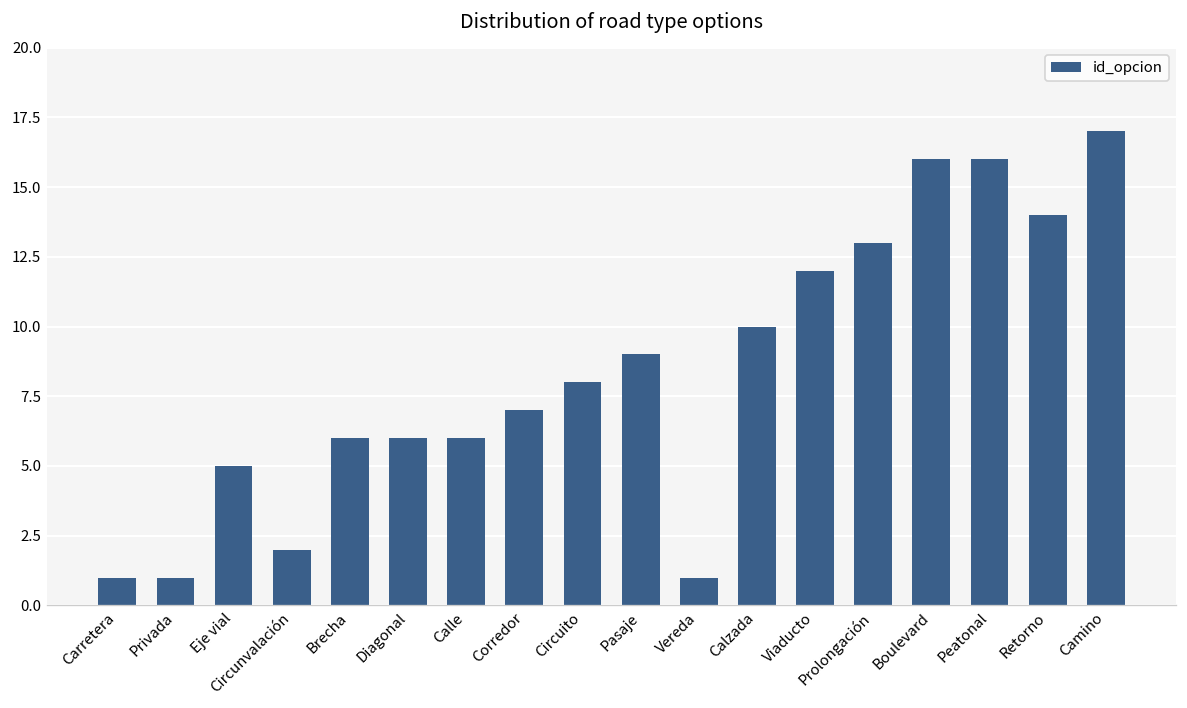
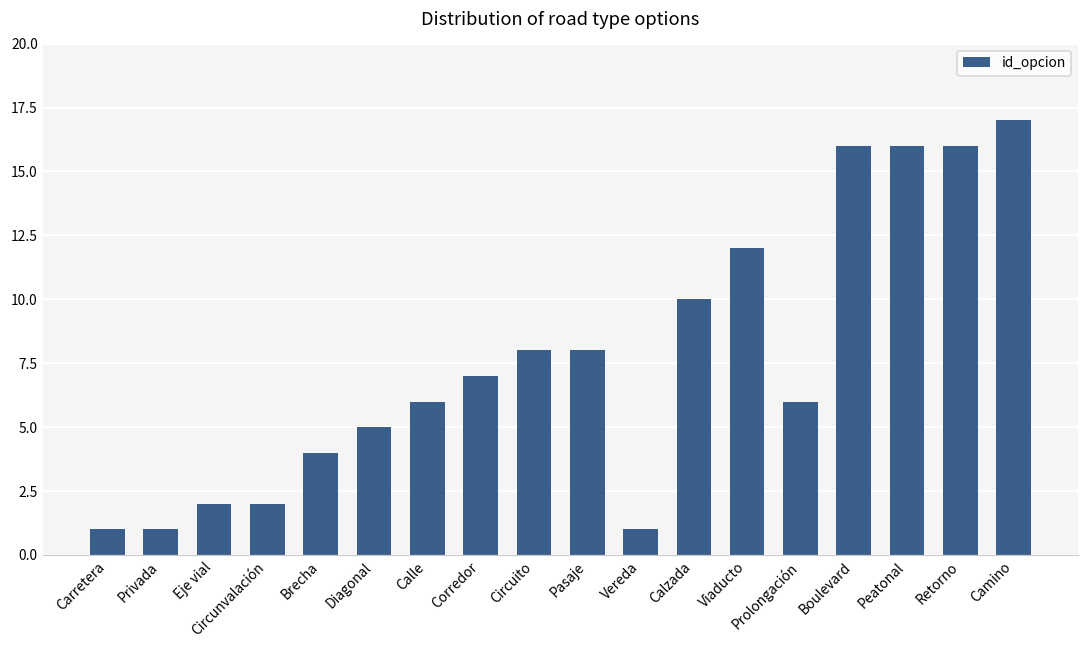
  {
    "Carretera": 1,
    "Privada": 1,
-   "Eje vial": 5,
+   "Eje vial": 2,
    "Circunvalación": 2,
-   "Brecha": 6,
-   "Diagonal": 6,
+   "Brecha": 4,
+   "Diagonal": 5,
    "Calle": 6,
    "Corredor": 7,
    "Circuito": 8,
-   "Pasaje": 9,
+   "Pasaje": 8,
    "Vereda": 1,
    "Calzada": 10,
    "Viaducto": 12,
-   "Prolongación": 13,
+   "Prolongación": 6,
    "Boulevard": 16,
    "Peatonal": 16,
-   "Retorno": 14,
+   "Retorno": 16,
    "Camino": 17
  }
